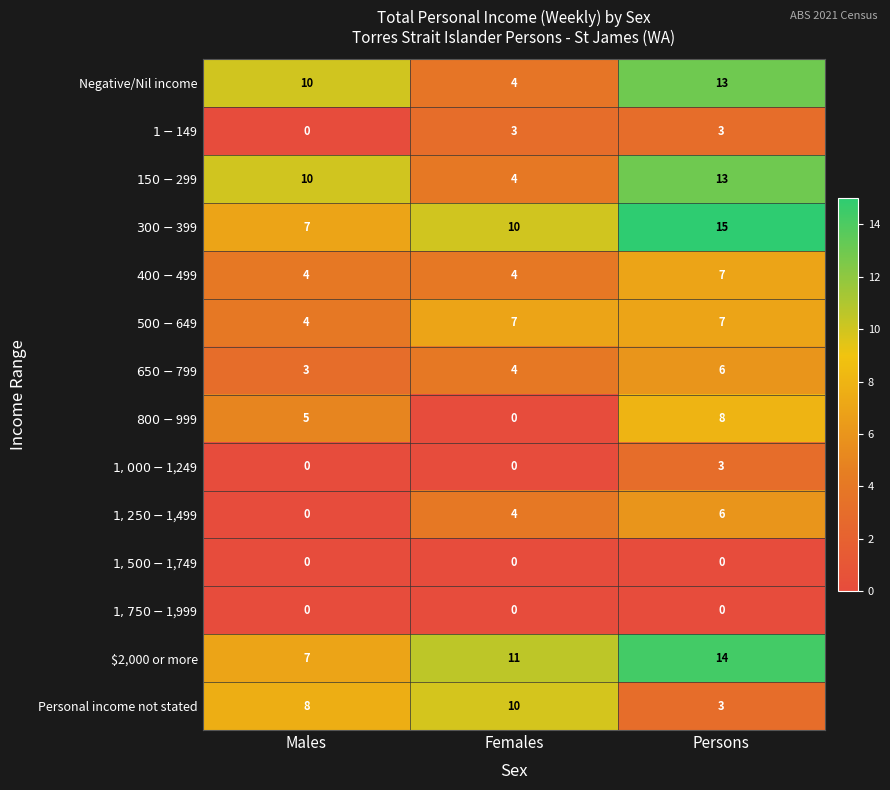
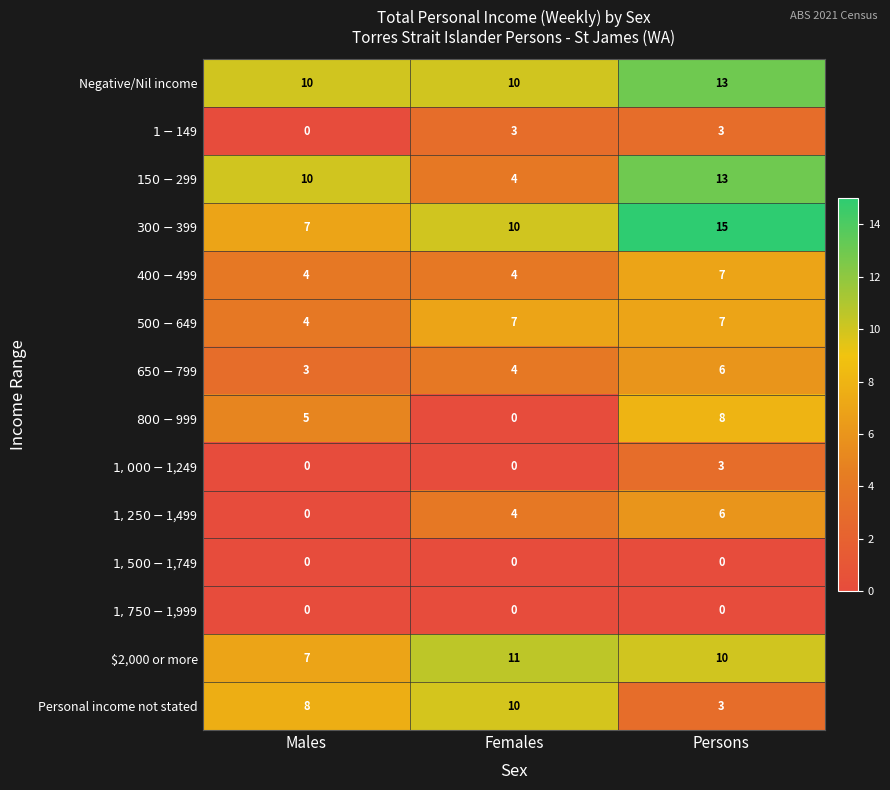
  {
    "Negative/Nil income": {
      "Males": 10,
-     "Females": 4,
+     "Females": 10,
      "Persons": 13
    },
    "$2,000 or more": {
      "Males": 7,
      "Females": 11,
-     "Persons": 14
+     "Persons": 10
    },
    "Personal income not stated": {
      "Males": 8,
      "Females": 10,
      "Persons": 3
    }
  }
